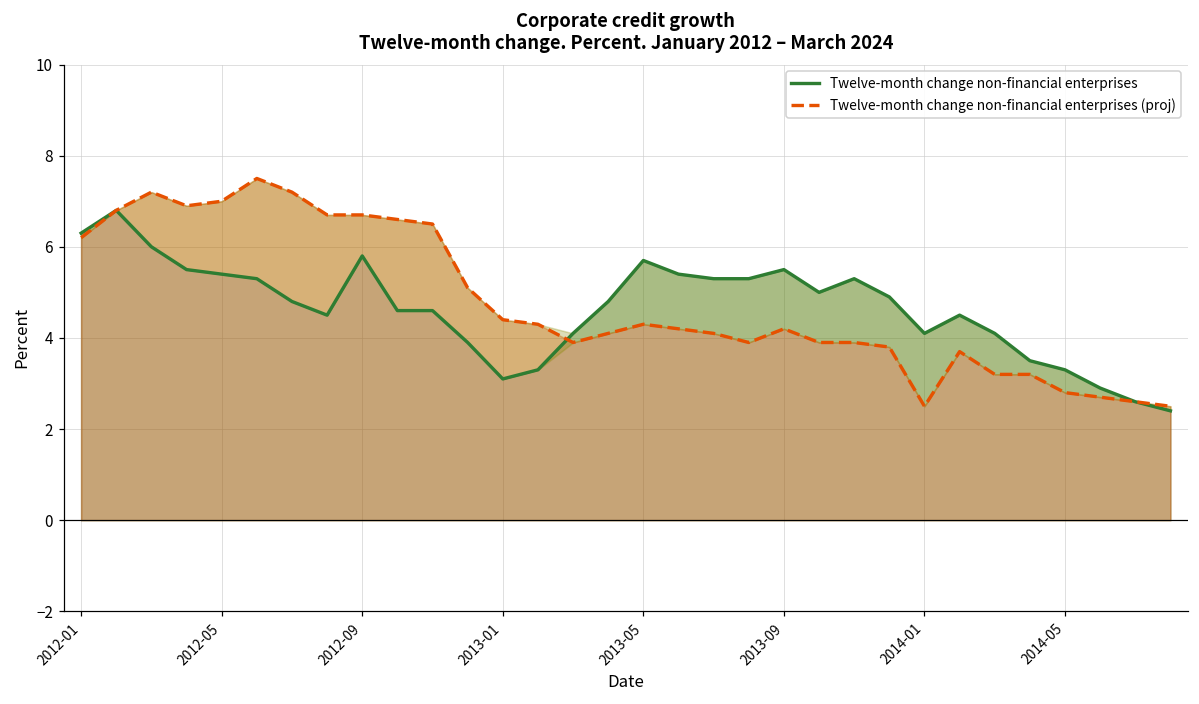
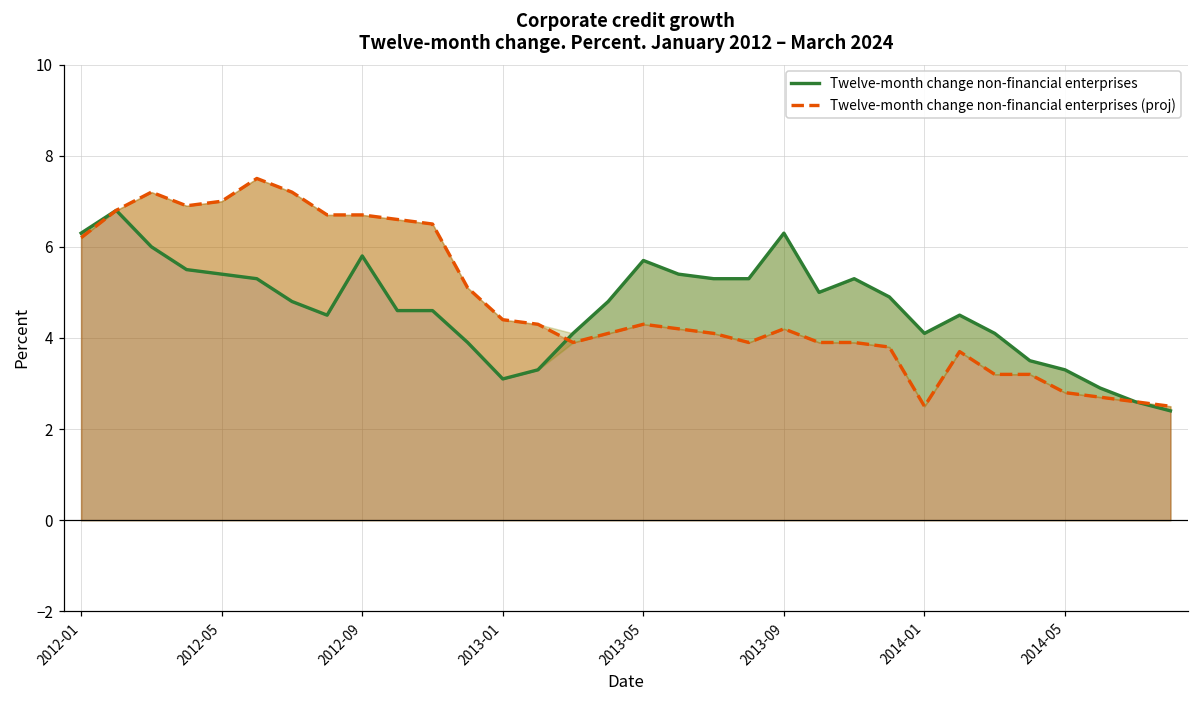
  {
    "Twelve-month change non-financial enterprises": {
      "2012-05": 5.4,
      "2012-09": 5.8,
      "2013-01": 3.1,
-     "2013-09": 5.5
+     "2013-09": 6.3
    },
    "Twelve-month change non-financial enterprises (proj)": {
      "2012-01": 6.2,
      "2013-05": 4.3,
      "2013-09": 4.2,
      "2014-01": 2.5,
      "2014-05": 2.8
    }
  }
